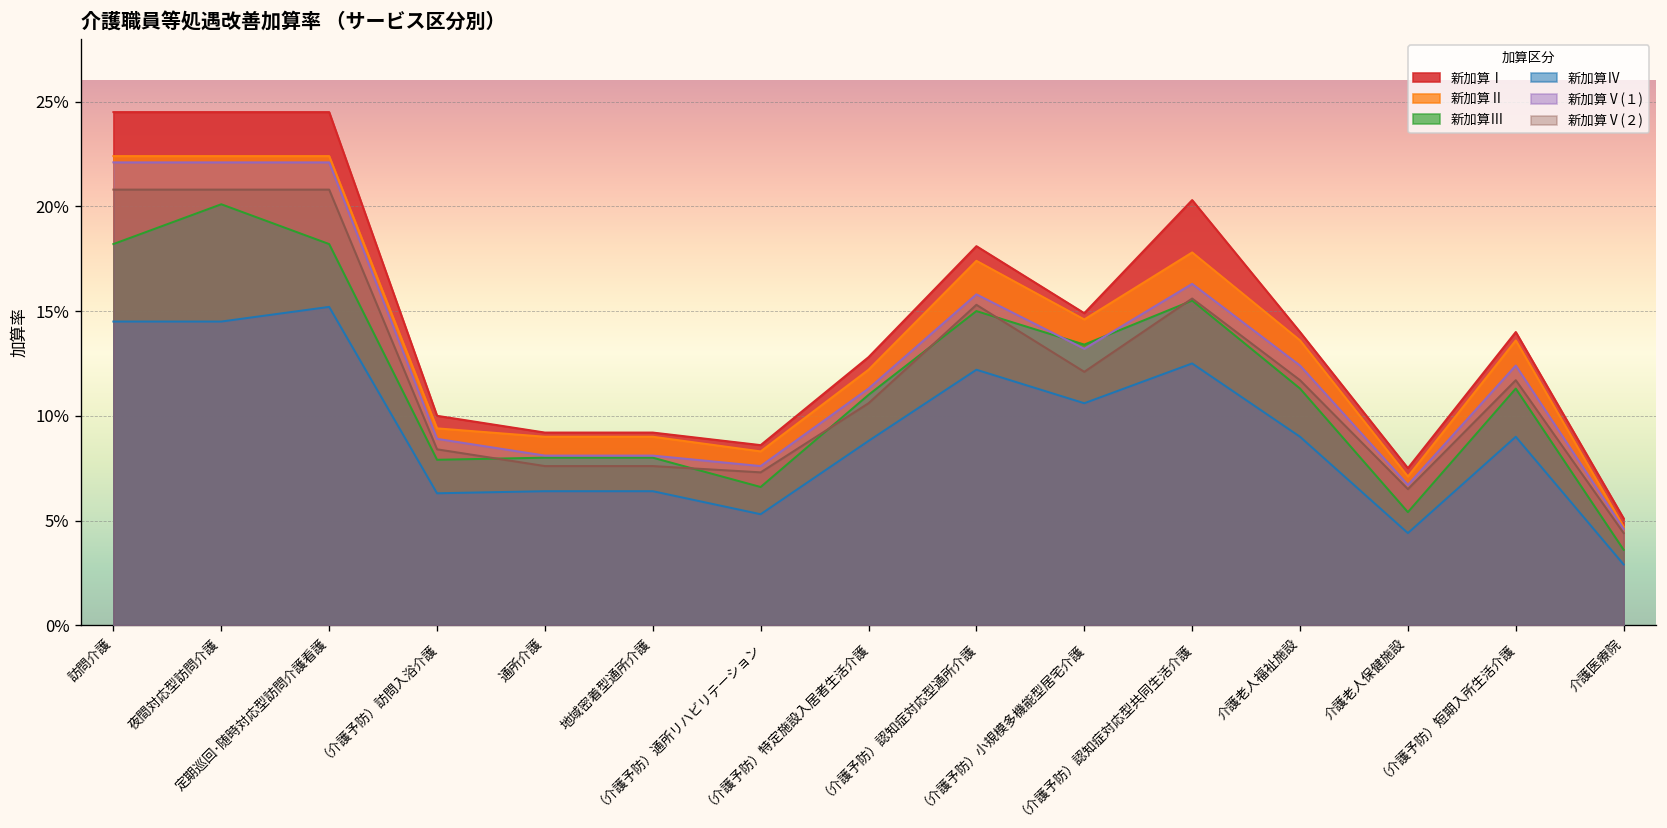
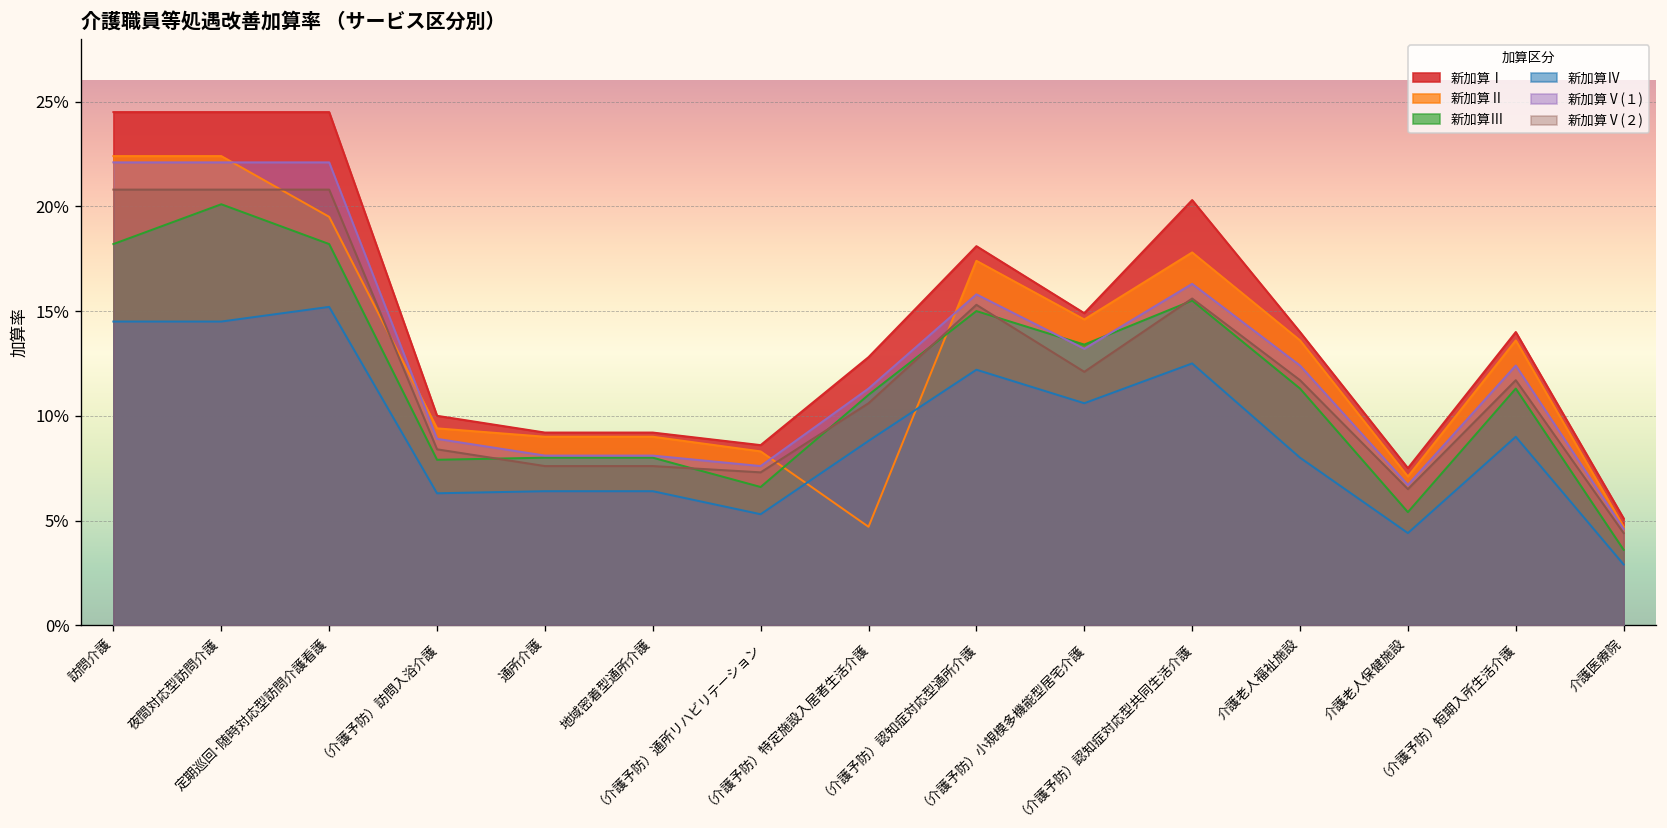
  {
    "新加算Ⅰ": {
      "訪問介護": "24.5%",
      "夜間対応型訪問介護": "24.5%",
      "定期巡回･随時対応型訪問介護看護": "24.5%",
      "（介護予防）訪問入浴介護": "10.0%",
      "通所介護": "9.2%",
      "地域密着型通所介護": "9.2%",
      "（介護予防）通所リハビリテーション": "8.6%",
      "（介護予防）特定施設入居者生活介護": "12.8%",
      "（介護予防）認知症対応型通所介護": "18.1%",
      "（介護予防）小規模多機能型居宅介護": "14.9%",
      "（介護予防）認知症対応型共同生活介護": "20.3%",
      "介護老人福祉施設": "14.0%",
      "介護老人保健施設": "7.5%",
      "（介護予防）短期入所生活介護": "14.0%",
      "介護医療院": "5.1%"
    },
    "新加算Ⅱ": {
      "訪問介護": "22.4%",
      "夜間対応型訪問介護": "22.4%",
-     "定期巡回･随時対応型訪問介護看護": "22.4%",
+     "定期巡回･随時対応型訪問介護看護": "19.5%",
      "（介護予防）訪問入浴介護": "9.4%",
      "通所介護": "9.0%",
      "地域密着型通所介護": "9.0%",
      "（介護予防）通所リハビリテーション": "8.3%",
-     "（介護予防）特定施設入居者生活介護": "12.2%",
+     "（介護予防）特定施設入居者生活介護": "4.7%",
      "（介護予防）認知症対応型通所介護": "17.4%",
      "（介護予防）小規模多機能型居宅介護": "14.6%",
      "（介護予防）認知症対応型共同生活介護": "17.8%",
      "介護老人福祉施設": "13.6%",
      "介護老人保健施設": "7.1%",
      "（介護予防）短期入所生活介護": "13.6%"
    },
    "新加算Ⅲ": {
      "訪問介護": "18.2%",
      "夜間対応型訪問介護": "20.1%",
      "定期巡回･随時対応型訪問介護看護": "18.2%",
      "（介護予防）訪問入浴介護": "7.9%",
      "（介護予防）通所リハビリテーション": "6.6%",
      "（介護予防）特定施設入居者生活介護": "11.0%",
      "（介護予防）認知症対応型通所介護": "15.0%",
      "（介護予防）小規模多機能型居宅介護": "13.4%",
      "介護老人福祉施設": "11.3%",
      "介護老人保健施設": "5.4%",
      "（介護予防）短期入所生活介護": "11.3%",
      "介護医療院": "3.6%"
    },
    "新加算Ⅳ": {
      "訪問介護": "14.5%",
      "夜間対応型訪問介護": "14.5%",
      "定期巡回･随時対応型訪問介護看護": "15.2%",
      "（介護予防）訪問入浴介護": "6.3%",
      "通所介護": "6.4%",
      "地域密着型通所介護": "6.4%",
      "（介護予防）通所リハビリテーション": "5.3%",
      "（介護予防）特定施設入居者生活介護": "8.8%",
      "（介護予防）認知症対応型通所介護": "12.2%",
      "（介護予防）小規模多機能型居宅介護": "10.6%",
      "（介護予防）認知症対応型共同生活介護": "12.5%",
-     "介護老人福祉施設": "9.0%",
+     "介護老人福祉施設": "8.0%",
      "介護老人保健施設": "4.4%",
      "（介護予防）短期入所生活介護": "9.0%",
      "介護医療院": "2.9%"
    }
  }
